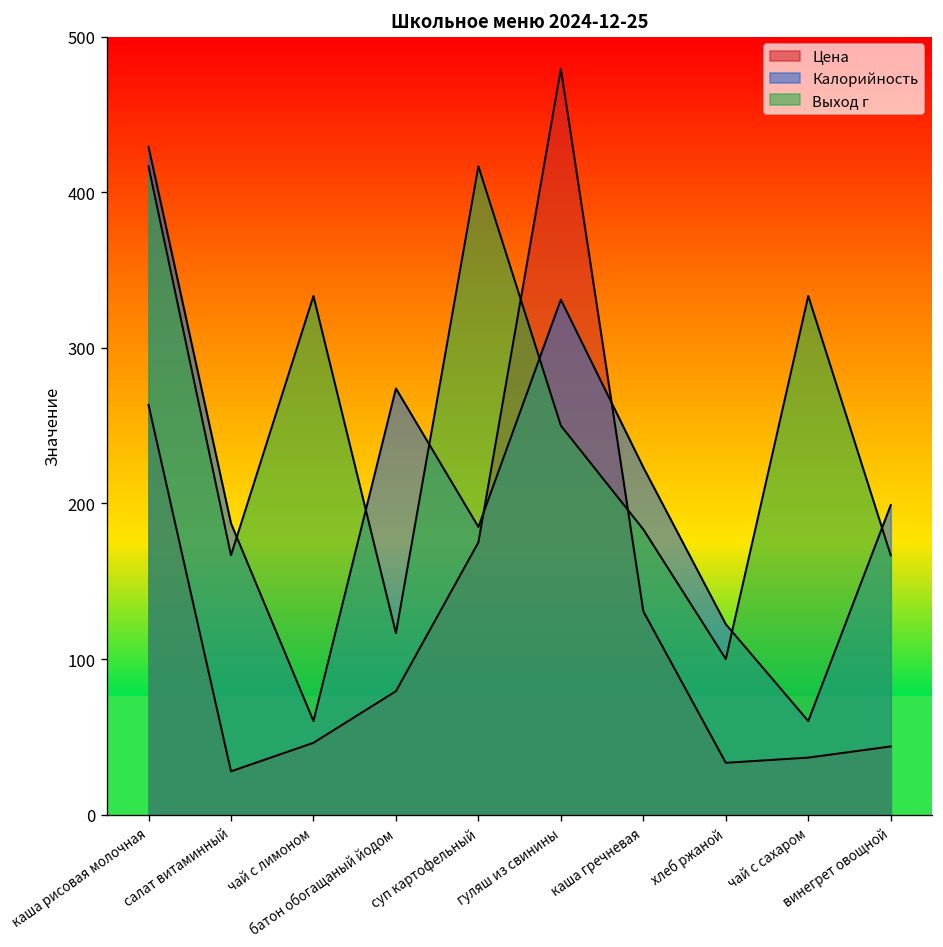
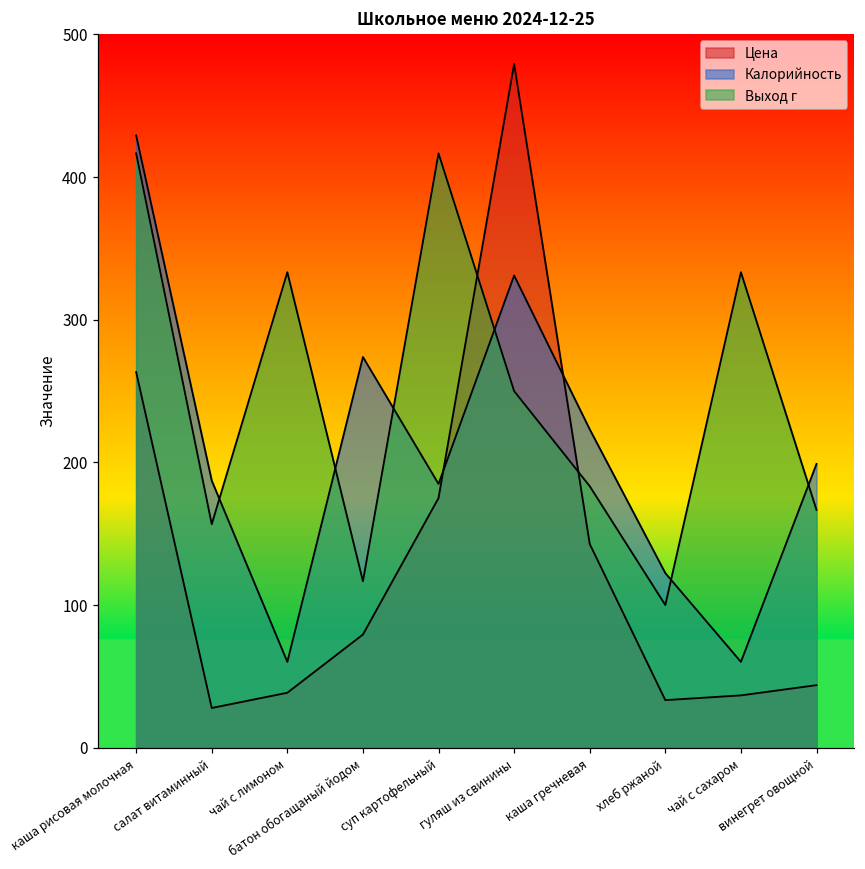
  {
    "Цена": {
      "каша рисовая молочная": 263,
      "салат витаминный": 28,
-     "чай с лимоном": 46,
+     "чай с лимоном": 39,
      "батон обогащаный йодом": 79,
      "суп картофельный": 175,
      "гуляш из свинины": 479,
-     "каша гречневая": 131,
+     "каша гречневая": 143,
      "хлеб ржаной": 33,
      "чай с сахаром": 37,
      "винегрет овощной": 44
    },
    "Калорийность": {
      "каша рисовая молочная": 429,
      "салат витаминный": 187,
      "чай с лимоном": 60,
      "батон обогащаный йодом": 274,
      "суп картофельный": 185,
      "гуляш из свинины": 331,
      "каша гречневая": 223,
      "хлеб ржаной": 122,
      "чай с сахаром": 60,
      "винегрет овощной": 199
    },
    "Выход г": {
      "каша рисовая молочная": 417,
-     "салат витаминный": 167,
+     "салат витаминный": 157,
      "чай с лимоном": 333,
      "батон обогащаный йодом": 117,
      "суп картофельный": 417,
      "гуляш из свинины": 250,
      "каша гречневая": 183,
      "хлеб ржаной": 100,
      "чай с сахаром": 333,
      "винегрет овощной": 167
    }
  }
